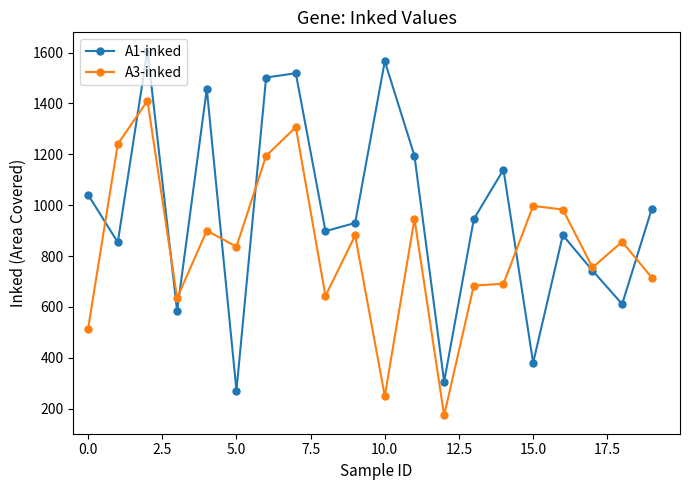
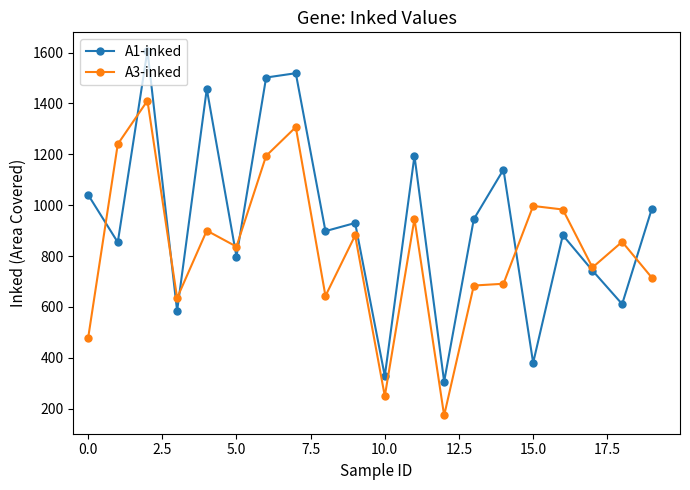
  {
    "A1-inked": {
      "0.0": 1040,
-     "5.0": 270,
-     "10.0": 1570,
+     "5.0": 800,
+     "10.0": 330,
      "15.0": 380
    },
    "A3-inked": {
-     "0.0": 520,
+     "0.0": 480,
      "5.0": 840,
      "10.0": 250,
      "15.0": 1000
    }
  }
